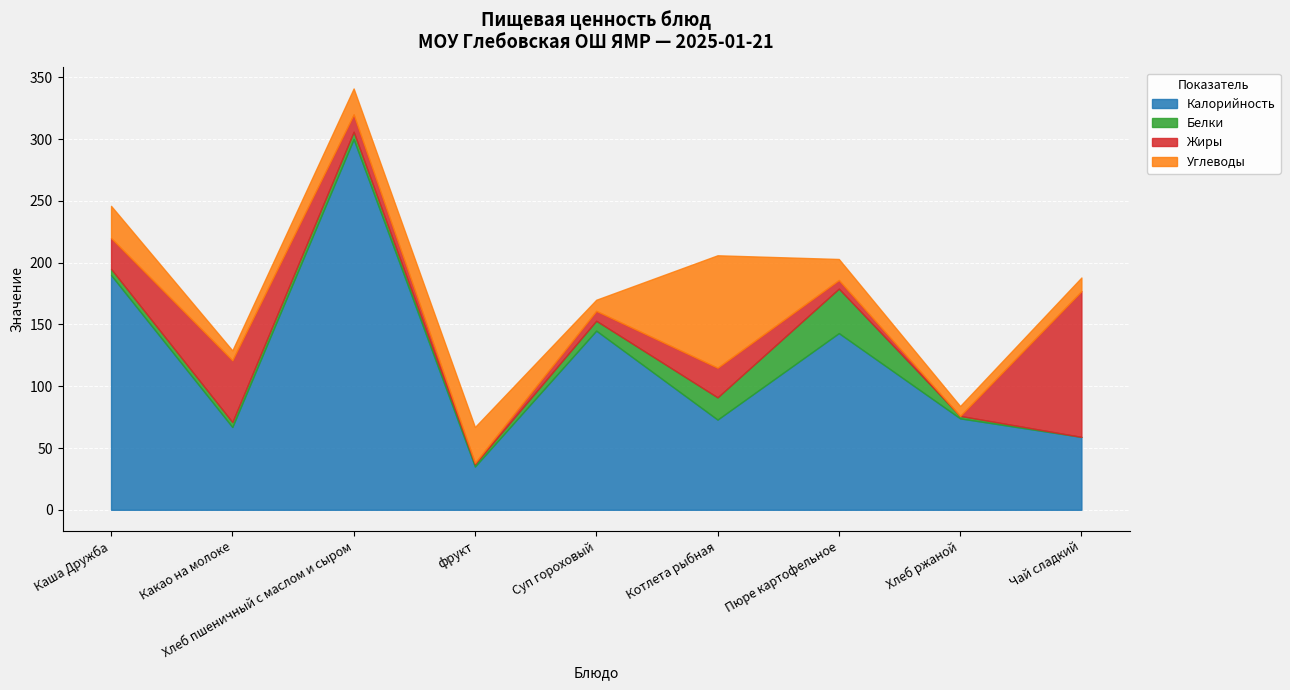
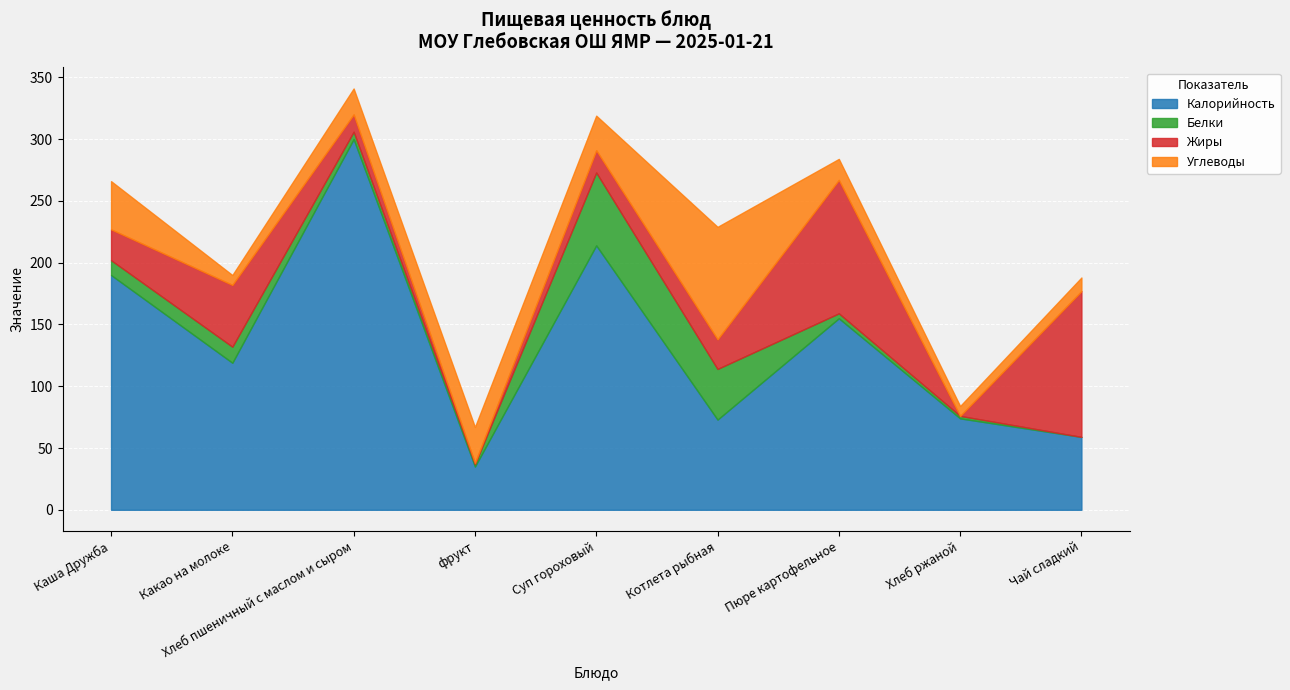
  {
    "Калорийность": {
      "Каша Дружба": 190,
-     "Какао на молоке": 67,
+     "Какао на молоке": 119,
      "Хлеб пшеничный с маслом и сыром": 300,
-     "Суп гороховый": 145,
+     "Суп гороховый": 214,
      "Котлета рыбная": 73,
-     "Пюре картофельное": 143
+     "Пюре картофельное": 155
    },
    "Белки": {
-     "Каша Дружба": 5,
-     "Какао на молоке": 4,
+     "Каша Дружба": 12,
+     "Какао на молоке": 13,
      "Хлеб пшеничный с маслом и сыром": 6,
-     "Суп гороховый": 8,
-     "Котлета рыбная": 18,
-     "Пюре картофельное": 36
+     "Суп гороховый": 59,
+     "Котлета рыбная": 41,
+     "Пюре картофельное": 4
    },
    "Жиры": {
      "Каша Дружба": 25,
      "Какао на молоке": 50,
      "Хлеб пшеничный с маслом и сыром": 14,
-     "Суп гороховый": 8,
+     "Суп гороховый": 18,
      "Котлета рыбная": 24,
-     "Пюре картофельное": 7,
+     "Пюре картофельное": 108,
      "Чай сладкий": 118
    },
    "Углеводы": {
-     "Каша Дружба": 26,
+     "Каша Дружба": 39,
      "Какао на молоке": 8,
      "Хлеб пшеничный с маслом и сыром": 21,
      "фрукт": 29,
-     "Суп гороховый": 9,
+     "Суп гороховый": 28,
      "Котлета рыбная": 91,
      "Пюре картофельное": 17,
      "Хлеб ржаной": 8,
      "Чай сладкий": 11
    }
  }
